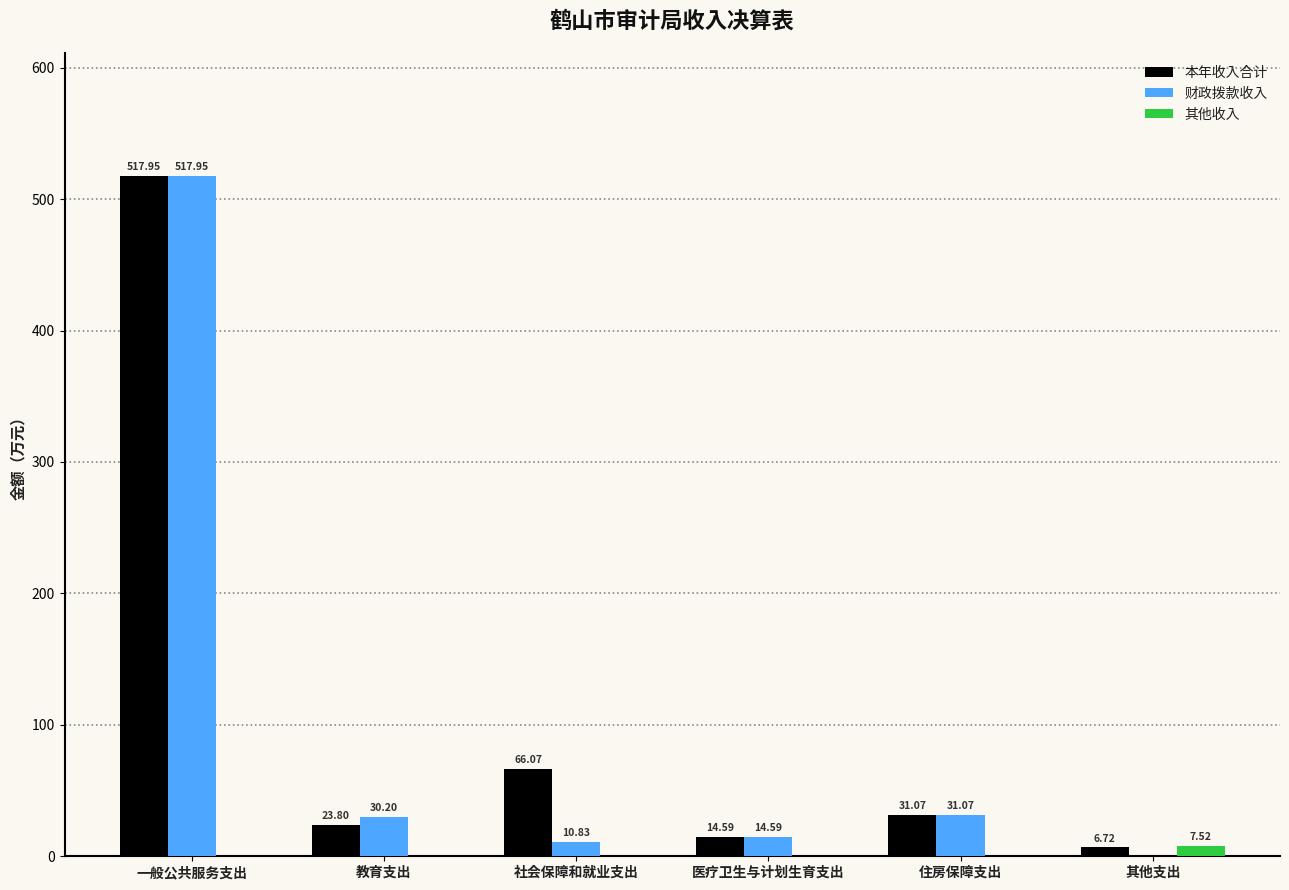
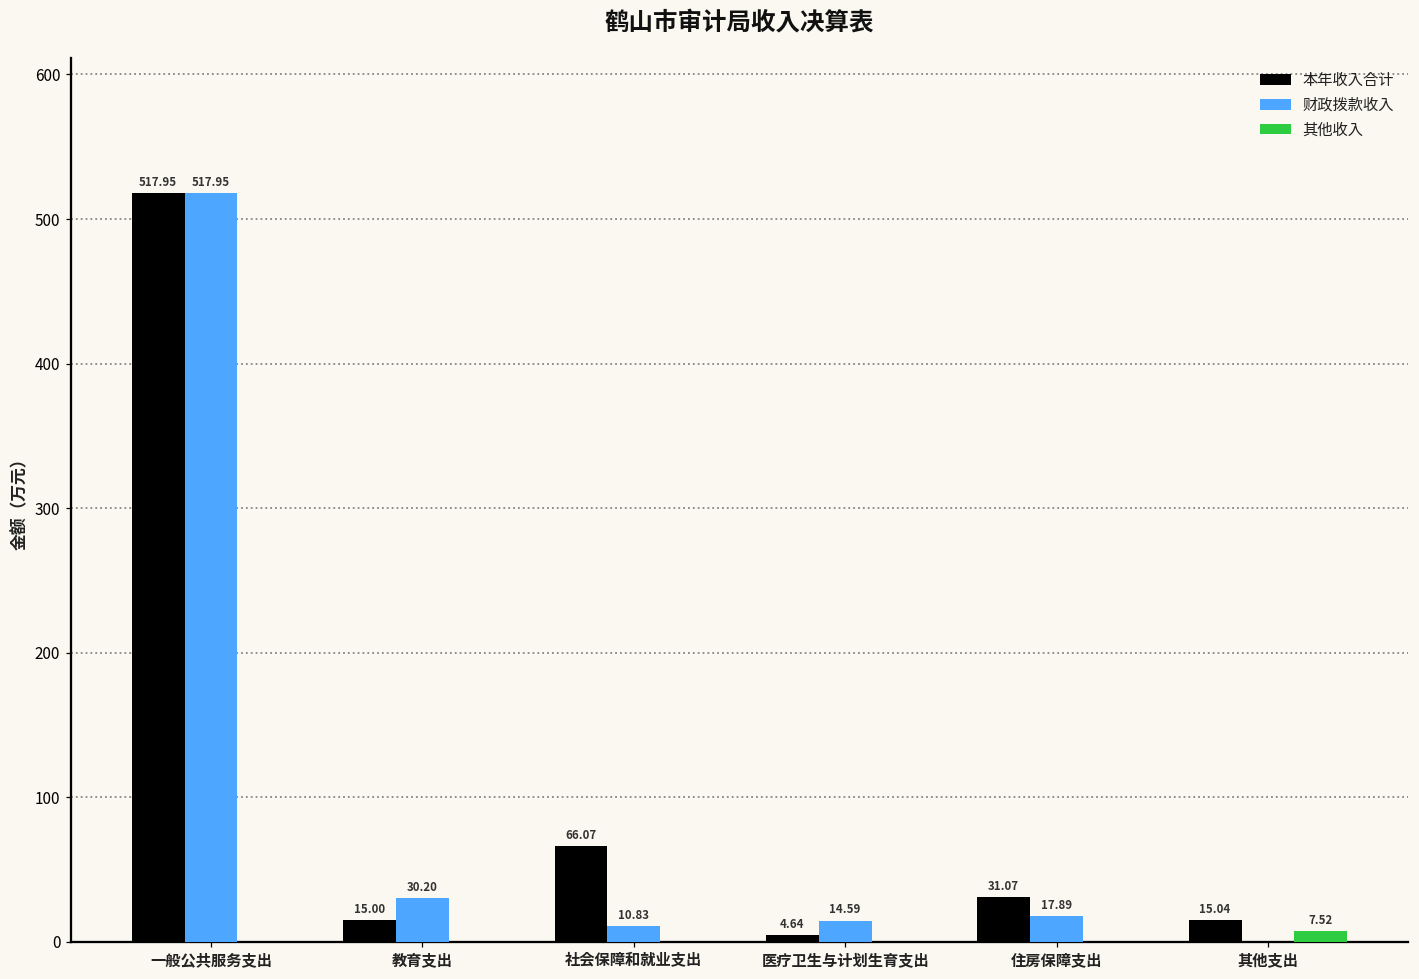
  {
    "本年收入合计": {
      "一般公共服务支出": 517.95,
-     "教育支出": 23.80,
+     "教育支出": 15.00,
      "社会保障和就业支出": 66.07,
-     "医疗卫生与计划生育支出": 14.59,
+     "医疗卫生与计划生育支出": 4.64,
      "住房保障支出": 31.07,
-     "其他支出": 6.72
+     "其他支出": 15.04
    },
    "财政拨款收入": {
      "一般公共服务支出": 517.95,
      "教育支出": 30.20,
      "社会保障和就业支出": 10.83,
      "医疗卫生与计划生育支出": 14.59,
-     "住房保障支出": 31.07
+     "住房保障支出": 17.89
    },
    "其他收入": {
      "其他支出": 7.52
    }
  }
